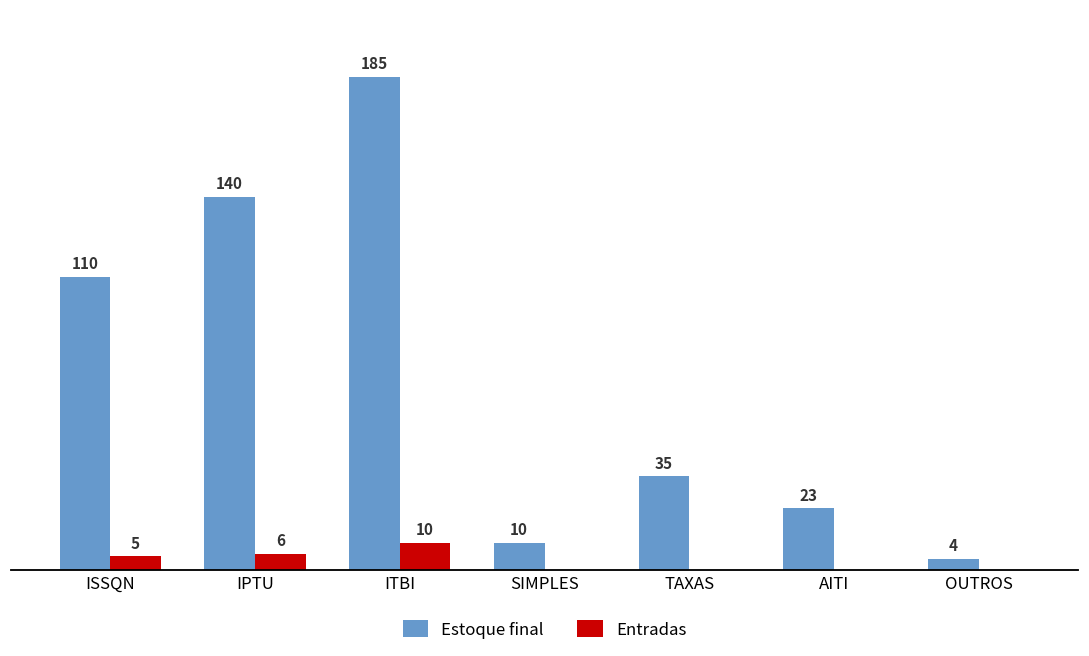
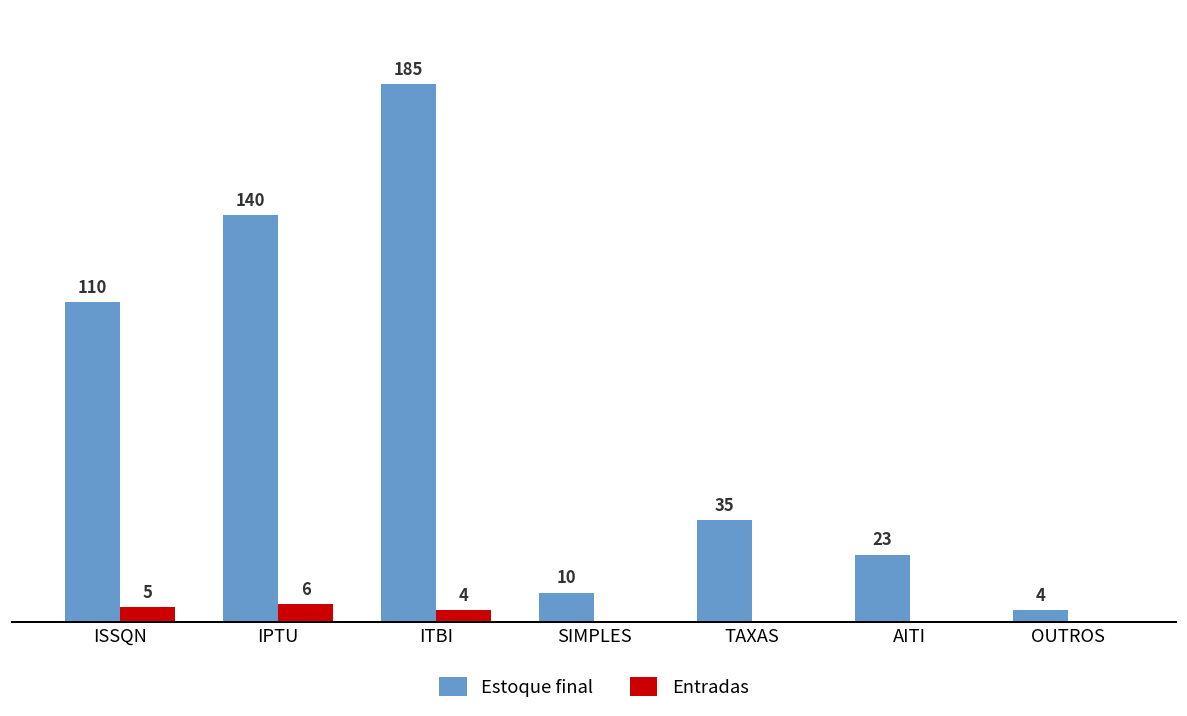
  {
    "Estoque final": {
      "ISSQN": 110,
      "IPTU": 140,
      "ITBI": 185,
      "SIMPLES": 10,
      "TAXAS": 35,
      "AITI": 23,
      "OUTROS": 4
    },
    "Entradas": {
      "ISSQN": 5,
      "IPTU": 6,
-     "ITBI": 10
+     "ITBI": 4
    }
  }
